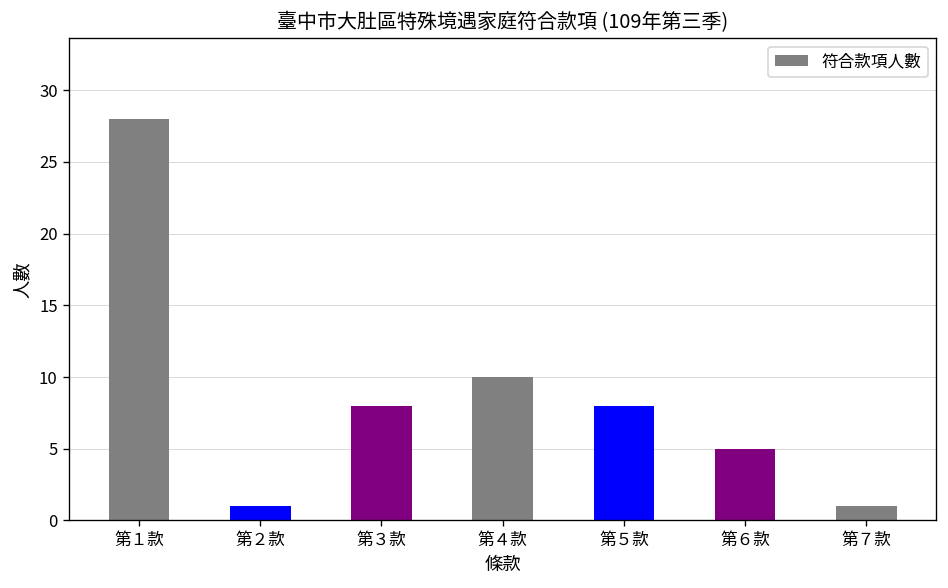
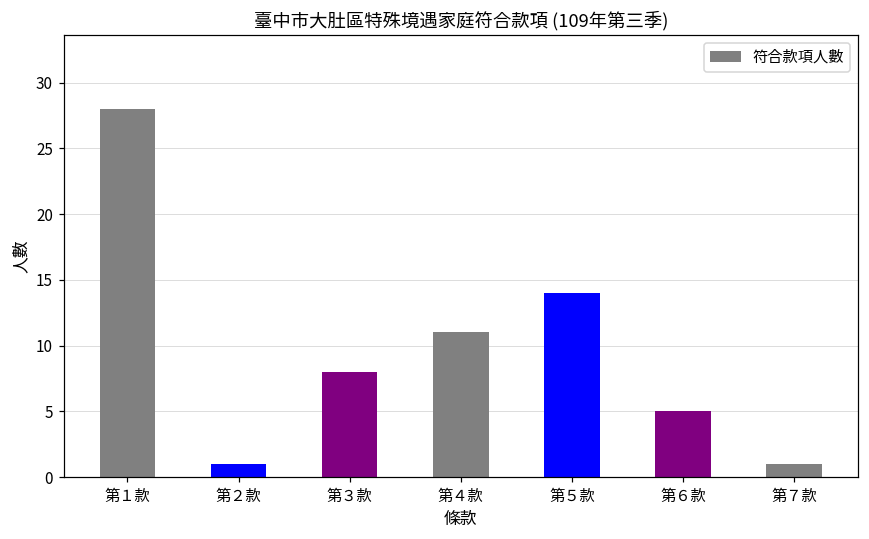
  {
    "第１款": 28,
    "第２款": 1,
    "第３款": 8,
-   "第４款": 10,
-   "第５款": 8,
+   "第４款": 11,
+   "第５款": 14,
    "第６款": 5,
    "第７款": 1
  }
